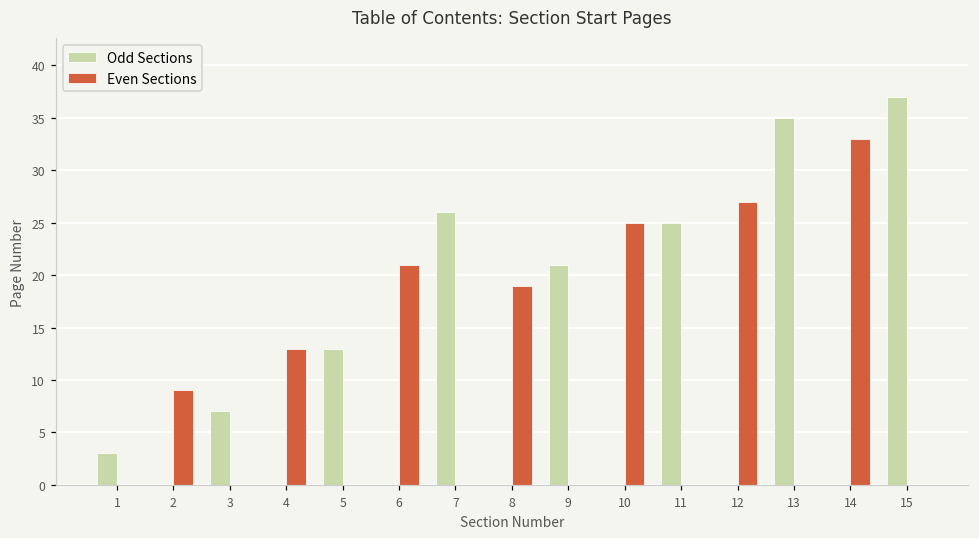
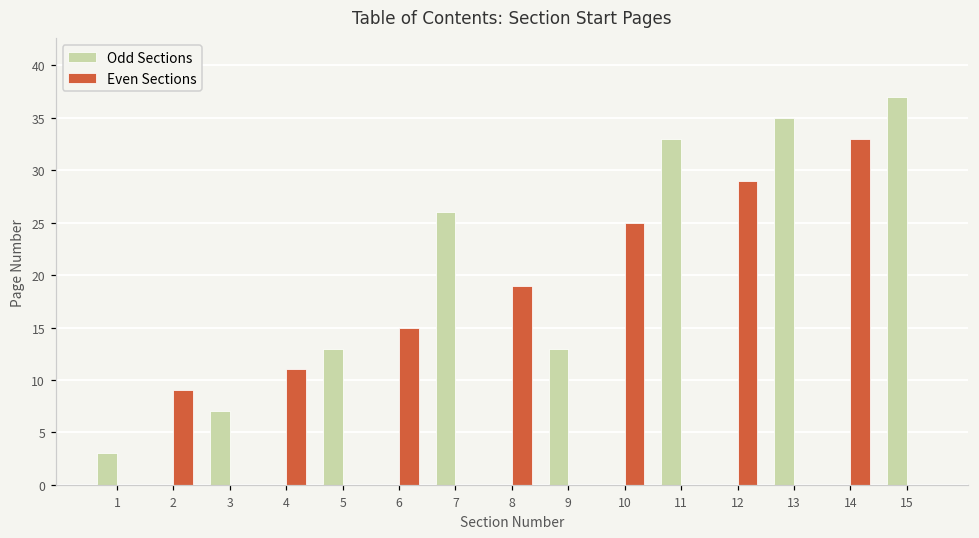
  {
    "Odd Sections": {
      "1": 3,
      "2": 0,
      "3": 7,
      "4": 0,
      "5": 13,
      "6": 0,
      "7": 26,
      "8": 0,
-     "9": 21,
+     "9": 13,
      "10": 0,
-     "11": 25,
+     "11": 33,
      "12": 0,
      "13": 35,
      "14": 0,
      "15": 37
    },
    "Even Sections": {
      "1": 0,
      "2": 9,
      "3": 0,
-     "4": 13,
+     "4": 11,
      "5": 0,
-     "6": 21,
+     "6": 15,
      "7": 0,
      "8": 19,
      "9": 0,
      "10": 25,
      "11": 0,
-     "12": 27,
+     "12": 29,
      "13": 0,
      "14": 33,
      "15": 0
    }
  }
